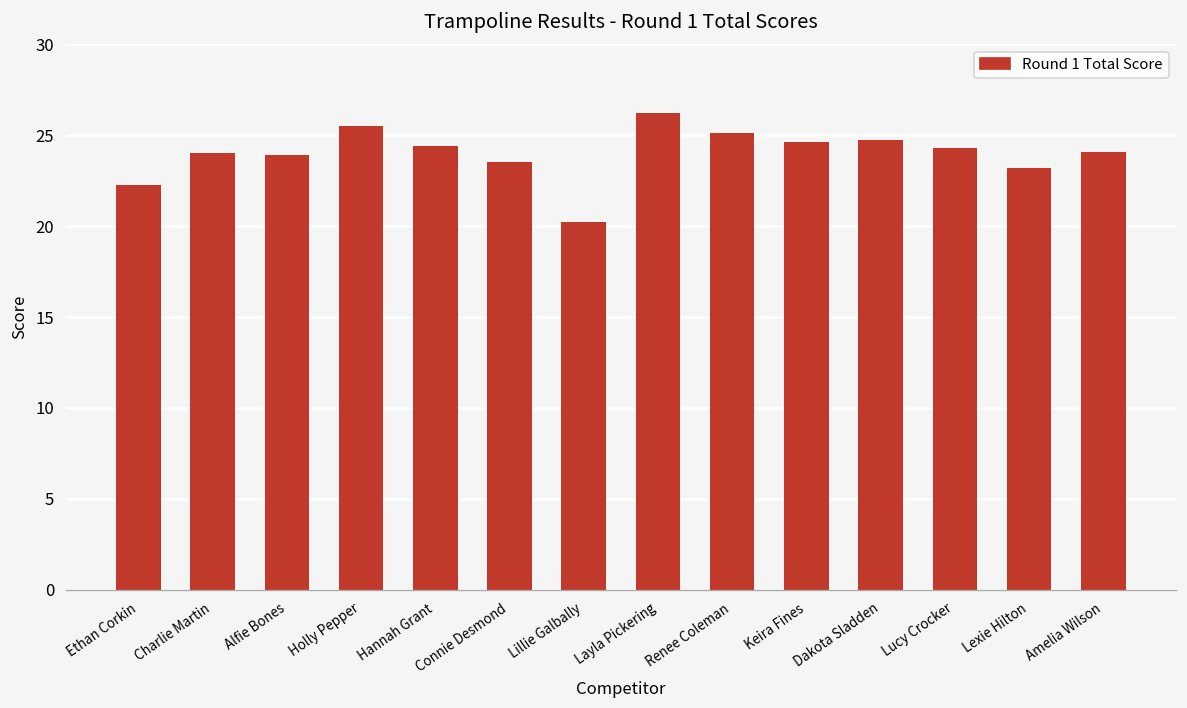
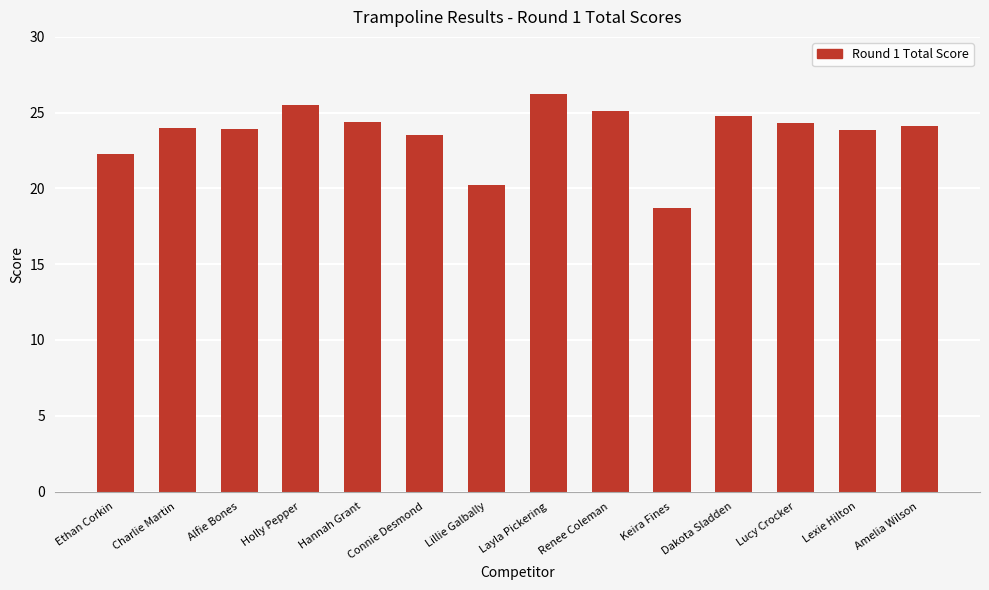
  {
    "Ethan Corkin": 22.3,
    "Charlie Martin": 24.0,
    "Alfie Bones": 23.9,
    "Holly Pepper": 25.5,
    "Hannah Grant": 24.4,
    "Connie Desmond": 23.5,
    "Lillie Galbally": 20.2,
    "Layla Pickering": 26.2,
    "Renee Coleman": 25.1,
-   "Keira Fines": 24.7,
+   "Keira Fines": 18.7,
    "Dakota Sladden": 24.8,
    "Lucy Crocker": 24.3,
-   "Lexie Hilton": 23.2,
+   "Lexie Hilton": 23.9,
    "Amelia Wilson": 24.1
  }
